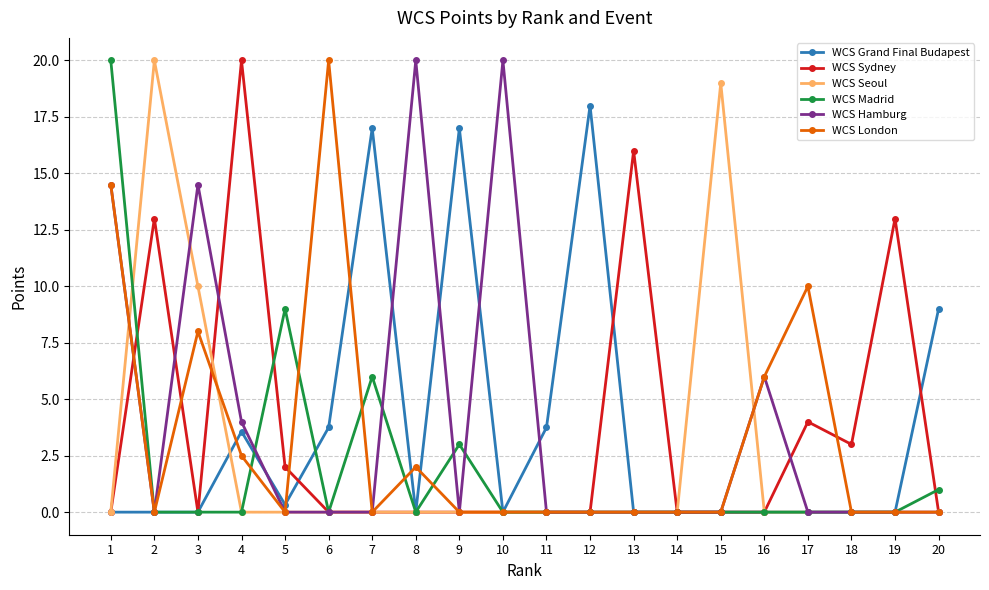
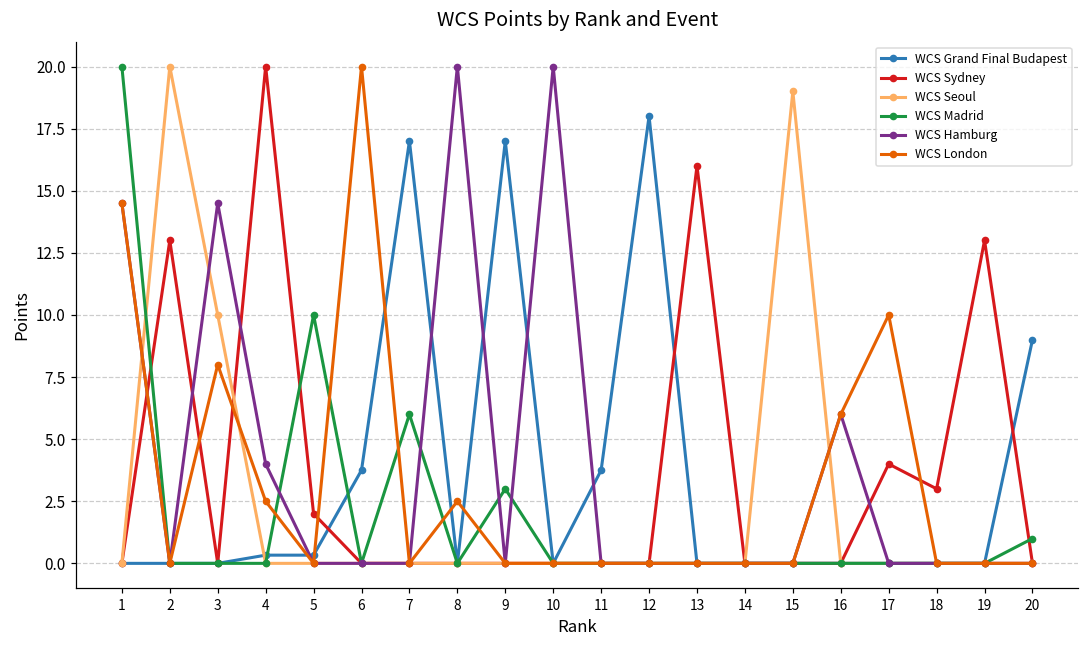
  {
    "WCS Grand Final Budapest": {
-     "4": 3.6,
+     "4": 0.3,
      "5": 0.3,
      "6": 3.8,
      "7": 17.0,
      "9": 17.0,
      "11": 3.8,
      "12": 18.0,
      "20": 9.0
    },
    "WCS Sydney": {
      "2": 13.0,
      "4": 20.0,
      "5": 2.0,
      "13": 16.0,
      "17": 4.0,
      "18": 3.0,
      "19": 13.0
    },
    "WCS Seoul": {
      "2": 20.0,
      "3": 10.0,
      "15": 19.0
    },
    "WCS Madrid": {
      "1": 20,
-     "5": 9,
+     "5": 10,
      "7": 6,
      "9": 3,
      "20": 1
    },
    "WCS Hamburg": {
      "3": 14.5,
      "4": 4.0,
      "8": 20.0,
      "10": 20.0
    },
    "WCS London": {
      "3": 8.0,
      "4": 2.5,
      "6": 20.0,
-     "8": 2.0,
+     "8": 2.5,
      "17": 10.0
    }
  }
